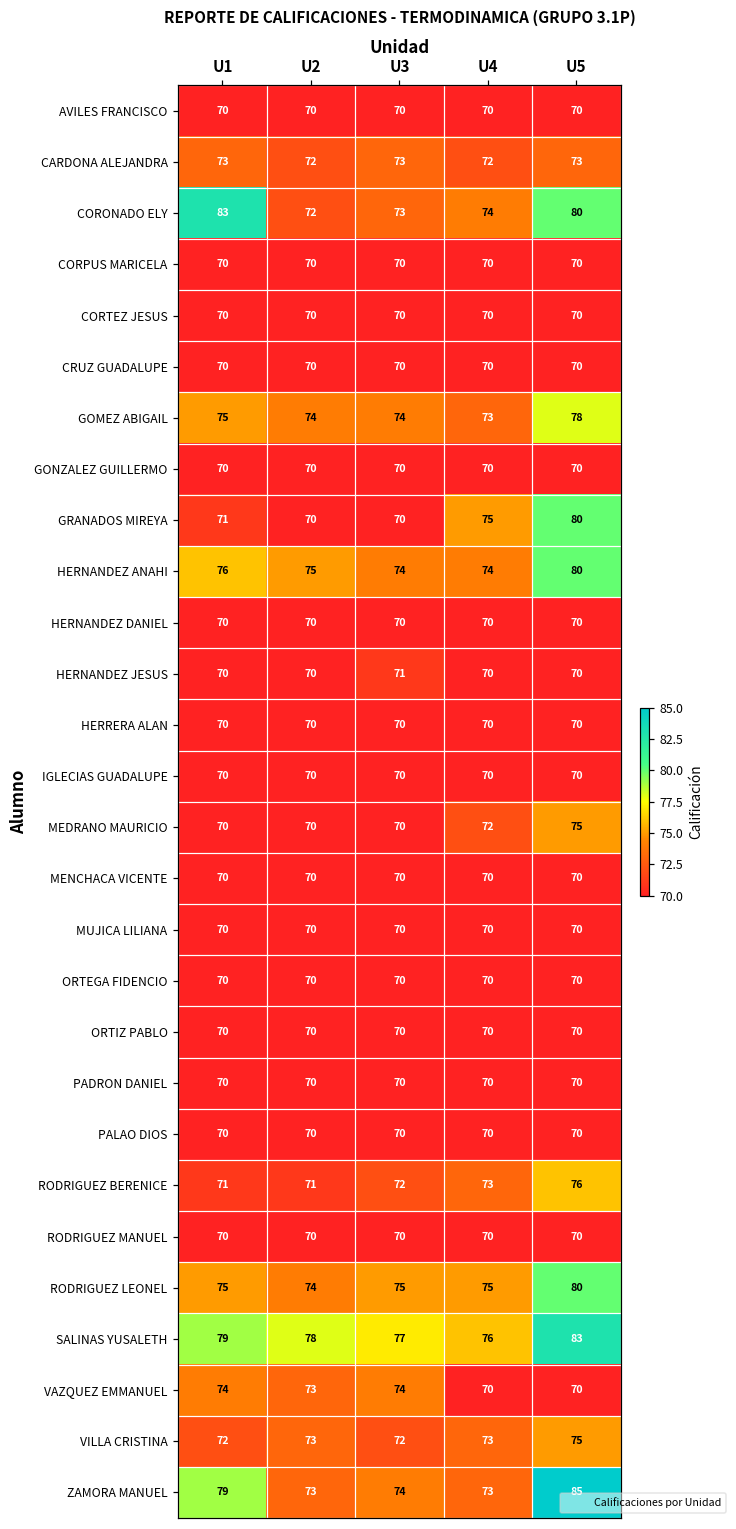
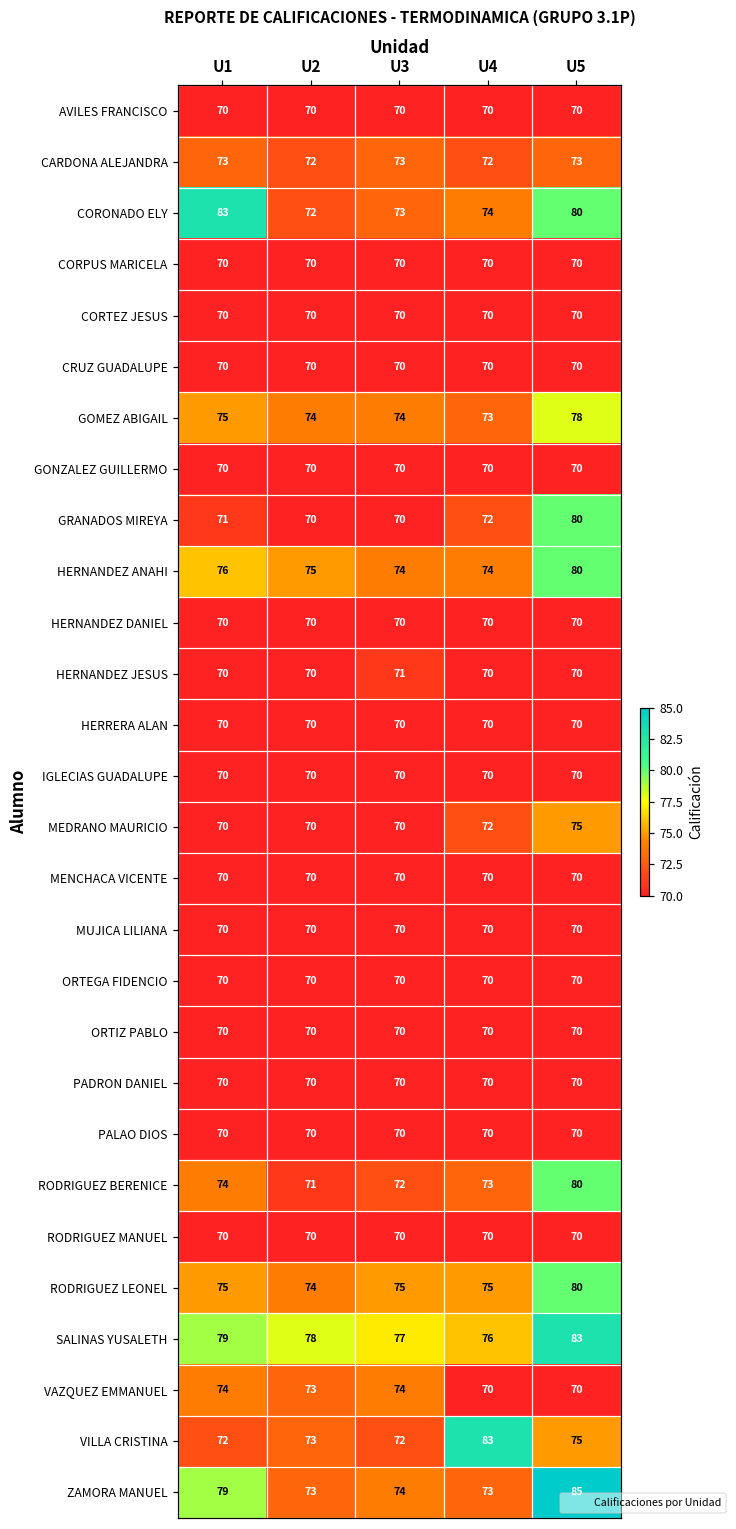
  {
    "AVILES FRANCISCO": {
      "U1": 70,
      "U2": 70,
      "U3": 70,
      "U4": 70,
      "U5": 70
    },
    "CARDONA ALEJANDRA": {
      "U1": 73,
      "U2": 72,
      "U3": 73,
      "U4": 72,
      "U5": 73
    },
    "CORONADO ELY": {
      "U1": 83,
      "U2": 72,
      "U3": 73,
      "U4": 74,
      "U5": 80
    },
    "CORPUS MARICELA": {
      "U1": 70,
      "U2": 70,
      "U3": 70,
      "U4": 70,
      "U5": 70
    },
    "CORTEZ JESUS": {
      "U1": 70,
      "U2": 70,
      "U3": 70,
      "U4": 70,
      "U5": 70
    },
    "CRUZ GUADALUPE": {
      "U1": 70,
      "U2": 70,
      "U3": 70,
      "U4": 70,
      "U5": 70
    },
    "GOMEZ ABIGAIL": {
      "U1": 75,
      "U2": 74,
      "U3": 74,
      "U4": 73,
      "U5": 78
    },
    "GONZALEZ GUILLERMO": {
      "U1": 70,
      "U2": 70,
      "U3": 70,
      "U4": 70,
      "U5": 70
    },
    "GRANADOS MIREYA": {
      "U1": 71,
      "U2": 70,
      "U3": 70,
-     "U4": 75,
+     "U4": 72,
      "U5": 80
    },
    "HERNANDEZ ANAHI": {
      "U1": 76,
      "U2": 75,
      "U3": 74,
      "U4": 74,
      "U5": 80
    },
    "HERNANDEZ DANIEL": {
      "U1": 70,
      "U2": 70,
      "U3": 70,
      "U4": 70,
      "U5": 70
    },
    "HERNANDEZ JESUS": {
      "U1": 70,
      "U2": 70,
      "U3": 71,
      "U4": 70,
      "U5": 70
    },
    "HERRERA ALAN": {
      "U1": 70,
      "U2": 70,
      "U3": 70,
      "U4": 70,
      "U5": 70
    },
    "IGLECIAS GUADALUPE": {
      "U1": 70,
      "U2": 70,
      "U3": 70,
      "U4": 70,
      "U5": 70
    },
    "MEDRANO MAURICIO": {
      "U1": 70,
      "U2": 70,
      "U3": 70,
      "U4": 72,
      "U5": 75
    },
    "MENCHACA VICENTE": {
      "U1": 70,
      "U2": 70,
      "U3": 70,
      "U4": 70,
      "U5": 70
    },
    "MUJICA LILIANA": {
      "U1": 70,
      "U2": 70,
      "U3": 70,
      "U4": 70,
      "U5": 70
    },
    "ORTEGA FIDENCIO": {
      "U1": 70,
      "U2": 70,
      "U3": 70,
      "U4": 70,
      "U5": 70
    },
    "ORTIZ PABLO": {
      "U1": 70,
      "U2": 70,
      "U3": 70,
      "U4": 70,
      "U5": 70
    },
    "PADRON DANIEL": {
      "U1": 70,
      "U2": 70,
      "U3": 70,
      "U4": 70,
      "U5": 70
    },
    "PALAO DIOS": {
      "U1": 70,
      "U2": 70,
      "U3": 70,
      "U4": 70,
      "U5": 70
    },
    "RODRIGUEZ BERENICE": {
-     "U1": 71,
+     "U1": 74,
      "U2": 71,
      "U3": 72,
      "U4": 73,
-     "U5": 76
+     "U5": 80
    },
    "RODRIGUEZ MANUEL": {
      "U1": 70,
      "U2": 70,
      "U3": 70,
      "U4": 70,
      "U5": 70
    },
    "RODRIGUEZ LEONEL": {
      "U1": 75,
      "U2": 74,
      "U3": 75,
      "U4": 75,
      "U5": 80
    },
    "SALINAS YUSALETH": {
      "U1": 79,
      "U2": 78,
      "U3": 77,
      "U4": 76,
      "U5": 83
    },
    "VAZQUEZ EMMANUEL": {
      "U1": 74,
      "U2": 73,
      "U3": 74,
      "U4": 70,
      "U5": 70
    },
    "VILLA CRISTINA": {
      "U1": 72,
      "U2": 73,
      "U3": 72,
-     "U4": 73,
+     "U4": 83,
      "U5": 75
    },
    "ZAMORA MANUEL": {
      "U1": 79,
      "U2": 73,
      "U3": 74,
      "U4": 73
    }
  }
